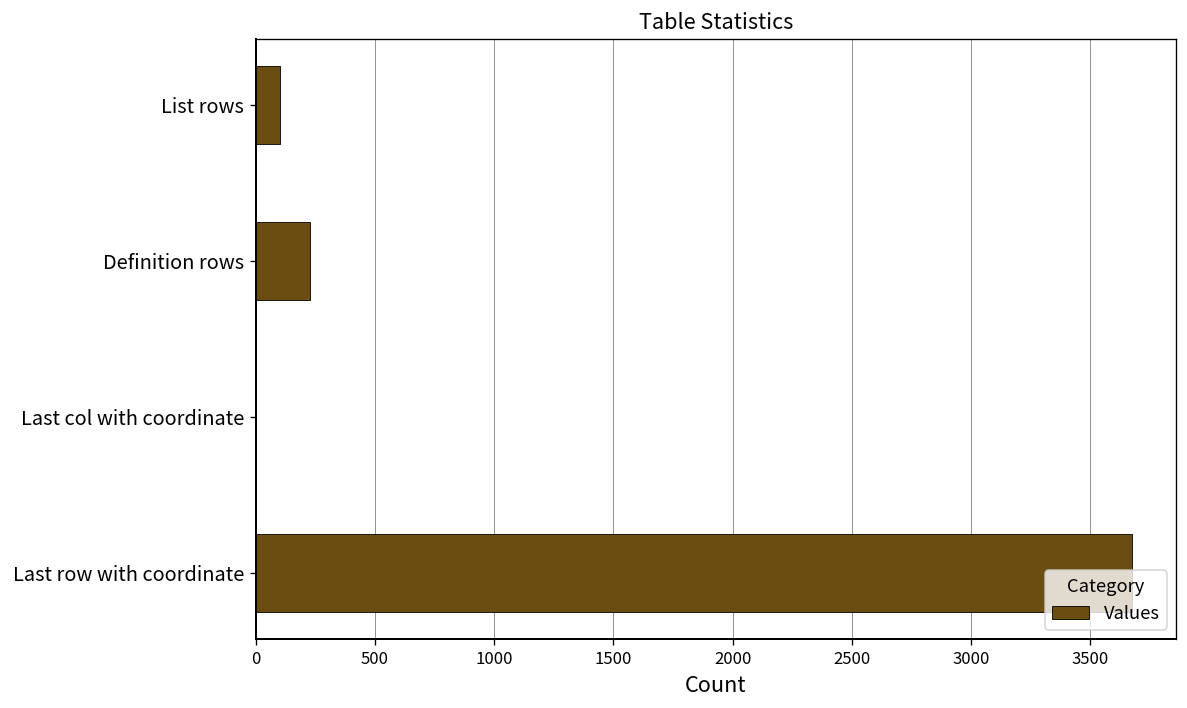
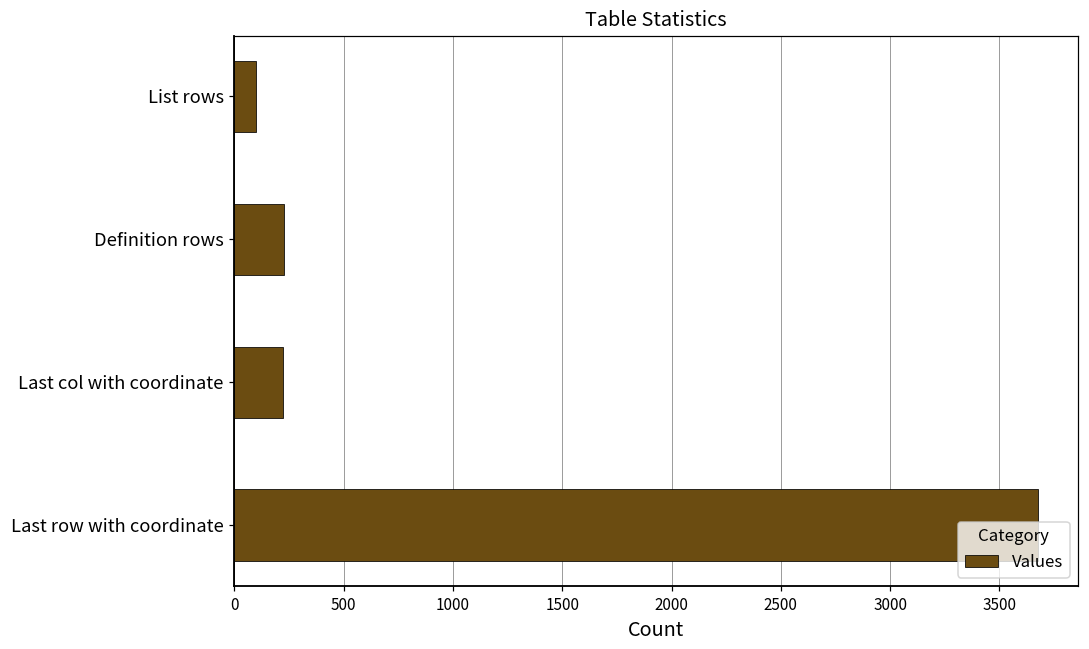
  {
    "List rows": 100,
    "Definition rows": 230,
-   "Last col with coordinate": 0
+   "Last col with coordinate": 220
  }
